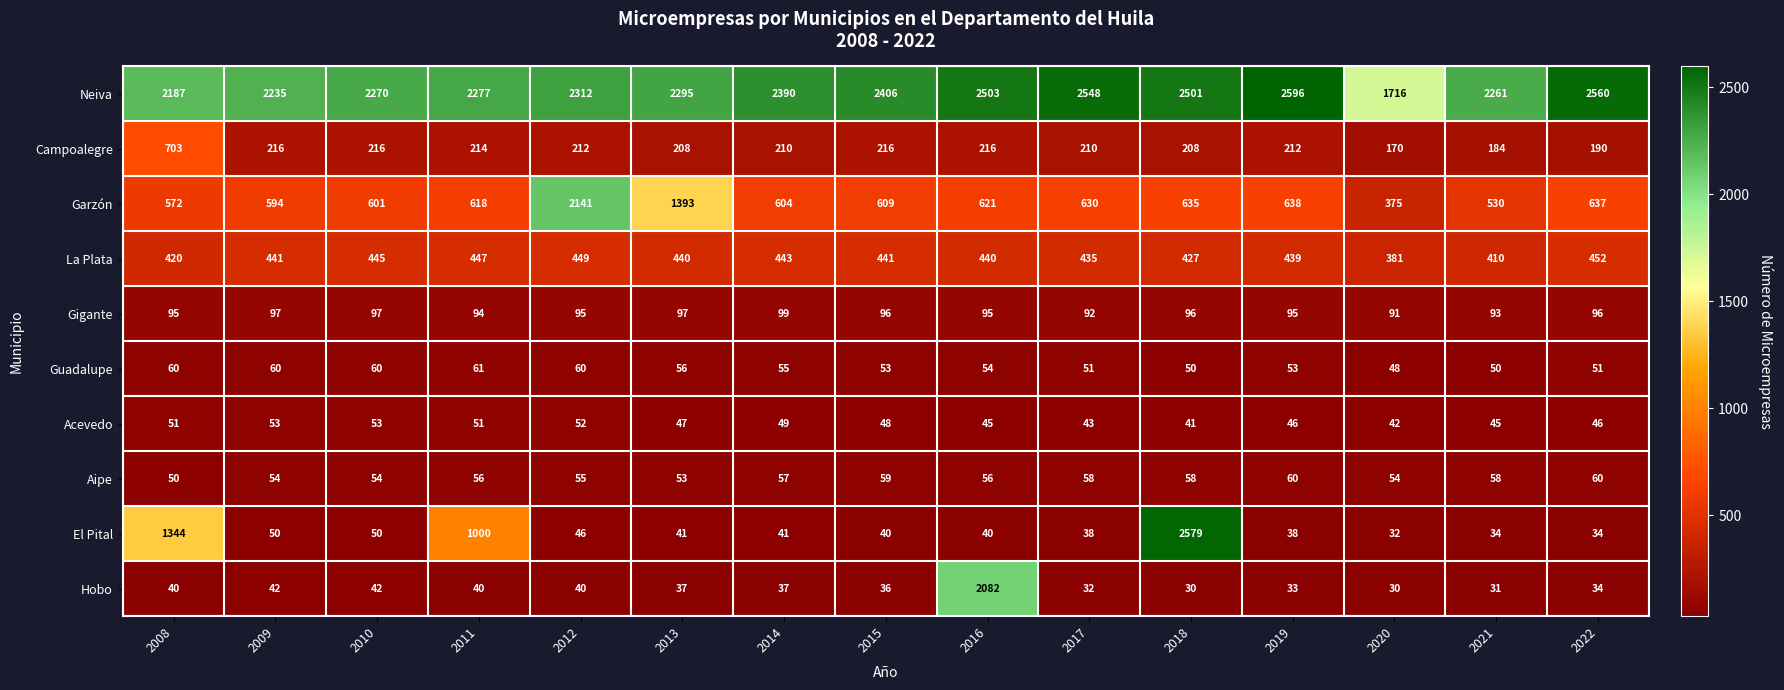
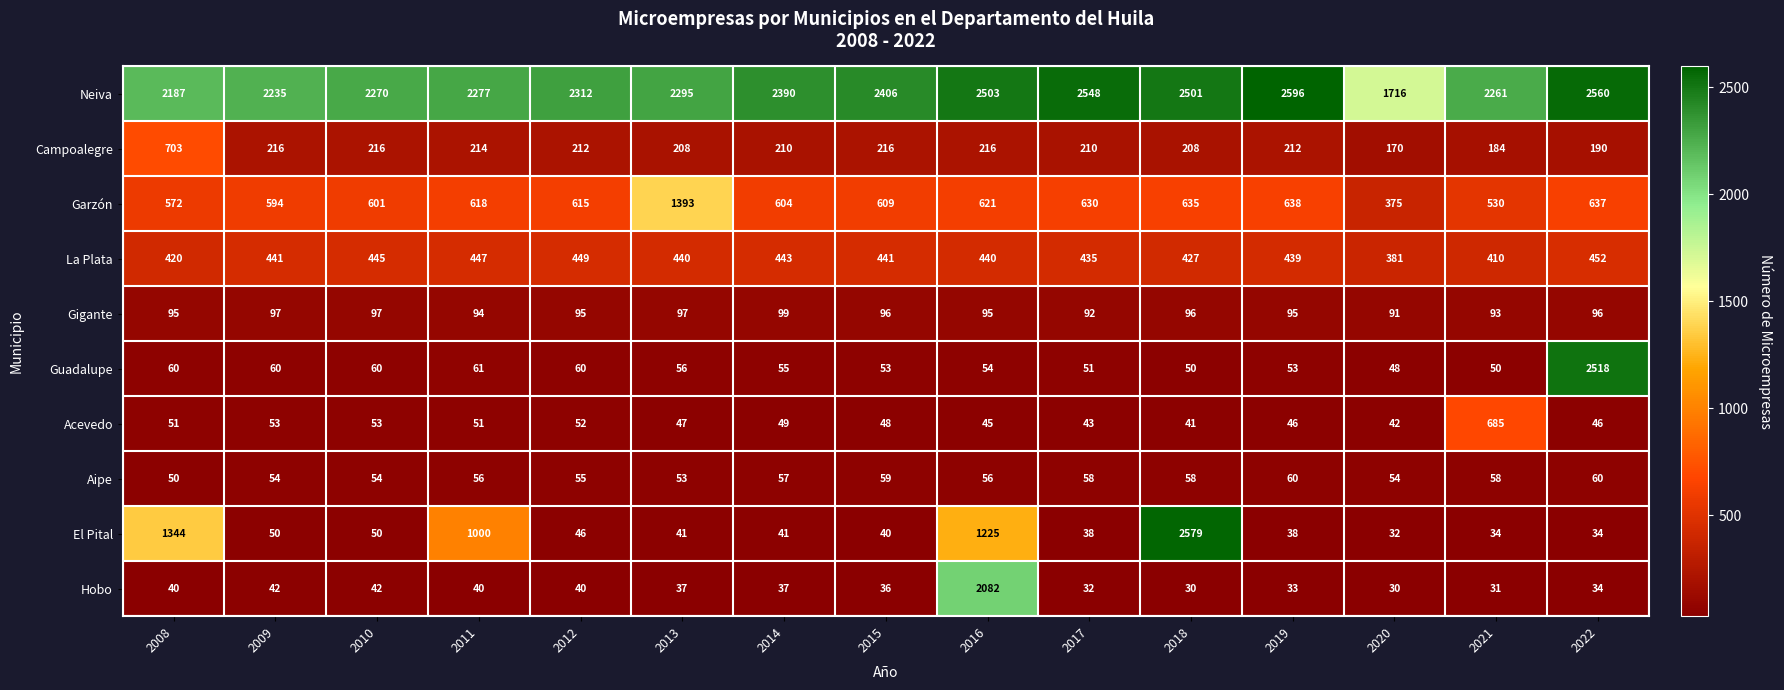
  {
    "Neiva": {
      "2008": 2187,
      "2009": 2235,
      "2010": 2270,
      "2011": 2277,
      "2012": 2312,
      "2013": 2295,
      "2014": 2390,
      "2015": 2406,
      "2016": 2503,
      "2017": 2548,
      "2018": 2501,
      "2019": 2596,
      "2020": 1716,
      "2021": 2261,
      "2022": 2560
    },
    "Campoalegre": {
      "2008": 703,
      "2009": 216,
      "2010": 216,
      "2011": 214,
      "2012": 212,
      "2013": 208,
      "2014": 210,
      "2015": 216,
      "2016": 216,
      "2017": 210,
      "2018": 208,
      "2019": 212,
      "2020": 170,
      "2021": 184,
      "2022": 190
    },
    "Garzón": {
      "2008": 572,
      "2009": 594,
      "2010": 601,
      "2011": 618,
-     "2012": 2141,
+     "2012": 615,
      "2013": 1393,
      "2014": 604,
      "2015": 609,
      "2016": 621,
      "2017": 630,
      "2018": 635,
      "2019": 638,
      "2020": 375,
      "2021": 530,
      "2022": 637
    },
    "La Plata": {
      "2008": 420,
      "2009": 441,
      "2010": 445,
      "2011": 447,
      "2012": 449,
      "2013": 440,
      "2014": 443,
      "2015": 441,
      "2016": 440,
      "2017": 435,
      "2018": 427,
      "2019": 439,
      "2020": 381,
      "2021": 410,
      "2022": 452
    },
    "Gigante": {
      "2008": 95,
      "2009": 97,
      "2010": 97,
      "2011": 94,
      "2012": 95,
      "2013": 97,
      "2014": 99,
      "2015": 96,
      "2016": 95,
      "2017": 92,
      "2018": 96,
      "2019": 95,
      "2020": 91,
      "2021": 93,
      "2022": 96
    },
    "Guadalupe": {
      "2008": 60,
      "2009": 60,
      "2010": 60,
      "2011": 61,
      "2012": 60,
      "2013": 56,
      "2014": 55,
      "2015": 53,
      "2016": 54,
      "2017": 51,
      "2018": 50,
      "2019": 53,
      "2020": 48,
      "2021": 50,
-     "2022": 51
+     "2022": 2518
    },
    "Acevedo": {
      "2008": 51,
      "2009": 53,
      "2010": 53,
      "2011": 51,
      "2012": 52,
      "2013": 47,
      "2014": 49,
      "2015": 48,
      "2016": 45,
      "2017": 43,
      "2018": 41,
      "2019": 46,
      "2020": 42,
-     "2021": 45,
+     "2021": 685,
      "2022": 46
    },
    "Aipe": {
      "2008": 50,
      "2009": 54,
      "2010": 54,
      "2011": 56,
      "2012": 55,
      "2013": 53,
      "2014": 57,
      "2015": 59,
      "2016": 56,
      "2017": 58,
      "2018": 58,
      "2019": 60,
      "2020": 54,
      "2021": 58,
      "2022": 60
    },
    "El Pital": {
      "2008": 1344,
      "2009": 50,
      "2010": 50,
      "2011": 1000,
      "2012": 46,
      "2013": 41,
      "2014": 41,
      "2015": 40,
-     "2016": 40,
+     "2016": 1225,
      "2017": 38,
      "2018": 2579,
      "2019": 38,
      "2020": 32,
      "2021": 34,
      "2022": 34
    },
    "Hobo": {
      "2008": 40,
      "2009": 42,
      "2010": 42,
      "2011": 40,
      "2012": 40,
      "2013": 37,
      "2014": 37,
      "2015": 36,
      "2016": 2082,
      "2017": 32,
      "2018": 30,
      "2019": 33,
      "2020": 30,
      "2021": 31,
      "2022": 34
    }
  }
